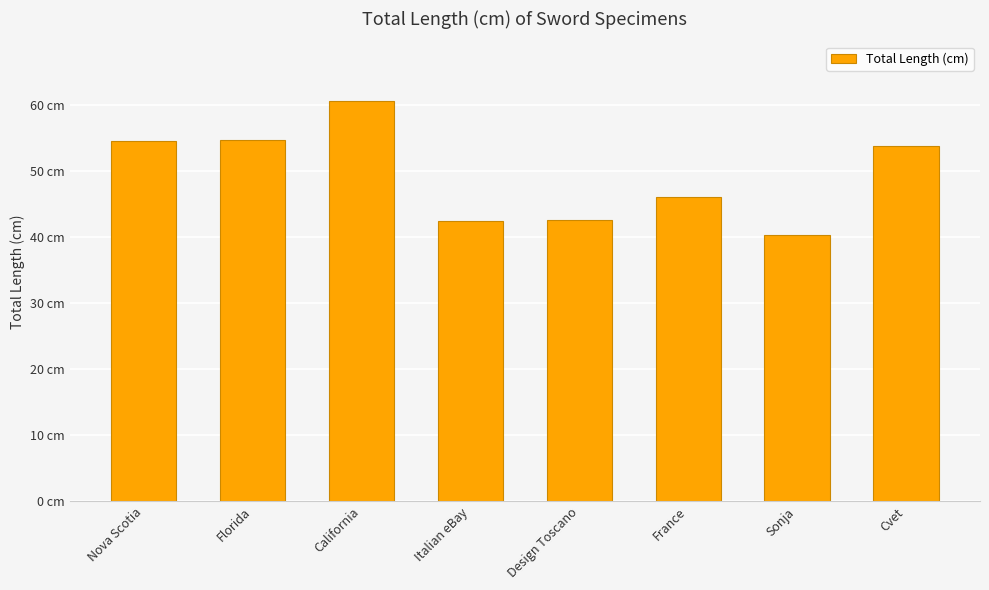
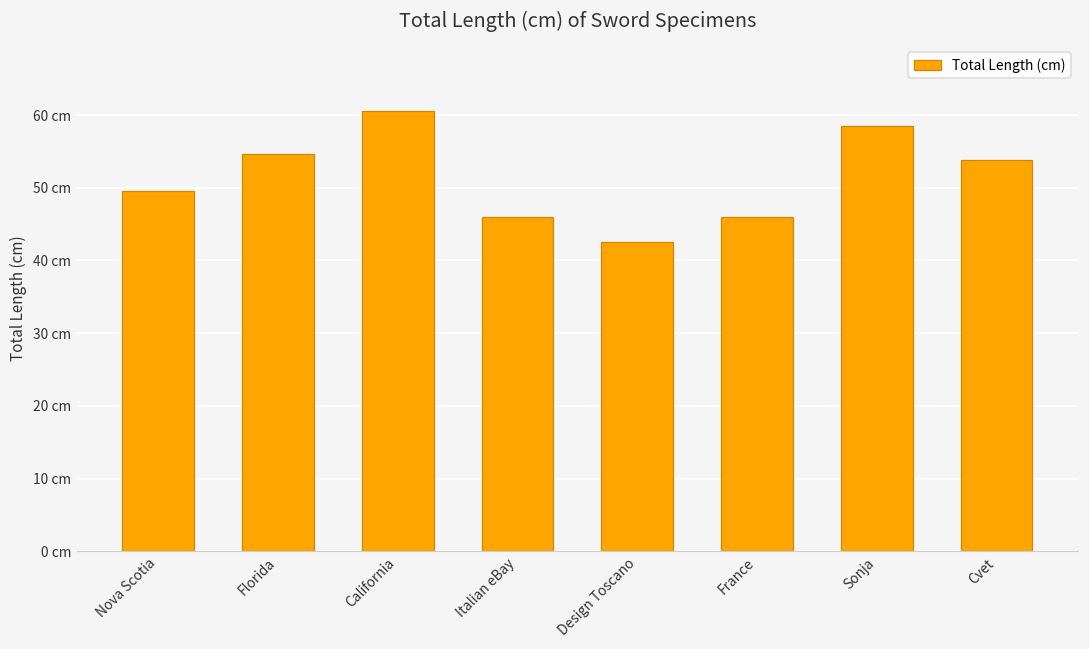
  {
-   "Nova Scotia": "55 cm",
+   "Nova Scotia": "50 cm",
    "Florida": "55 cm",
    "California": "61 cm",
-   "Italian eBay": "42 cm",
+   "Italian eBay": "46 cm",
    "Design Toscano": "43 cm",
    "France": "46 cm",
-   "Sonja": "40 cm",
+   "Sonja": "59 cm",
    "Cvet": "54 cm"
  }
